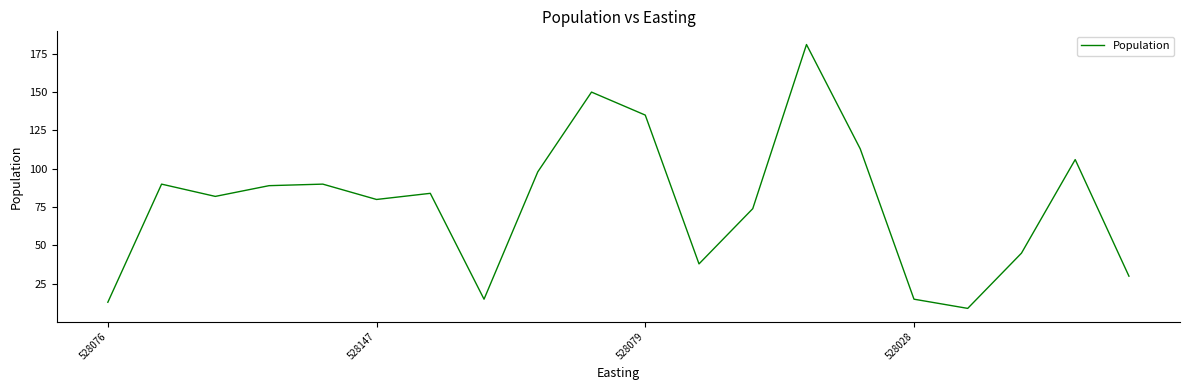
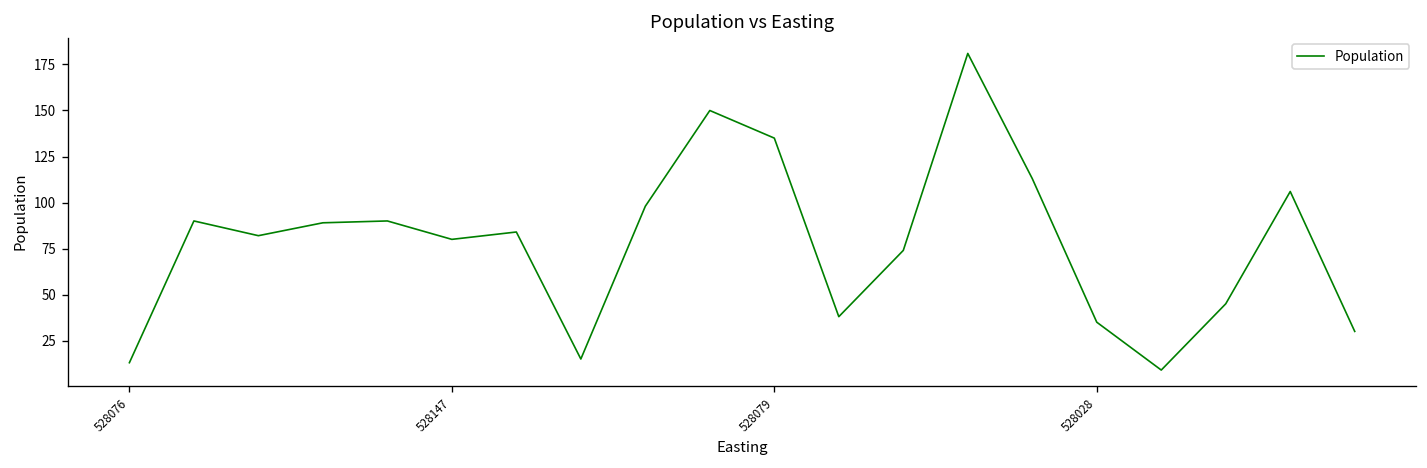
  {
    "528076": 13,
    "528147": 80,
    "528079": 135,
-   "528028": 15
+   "528028": 35
  }
